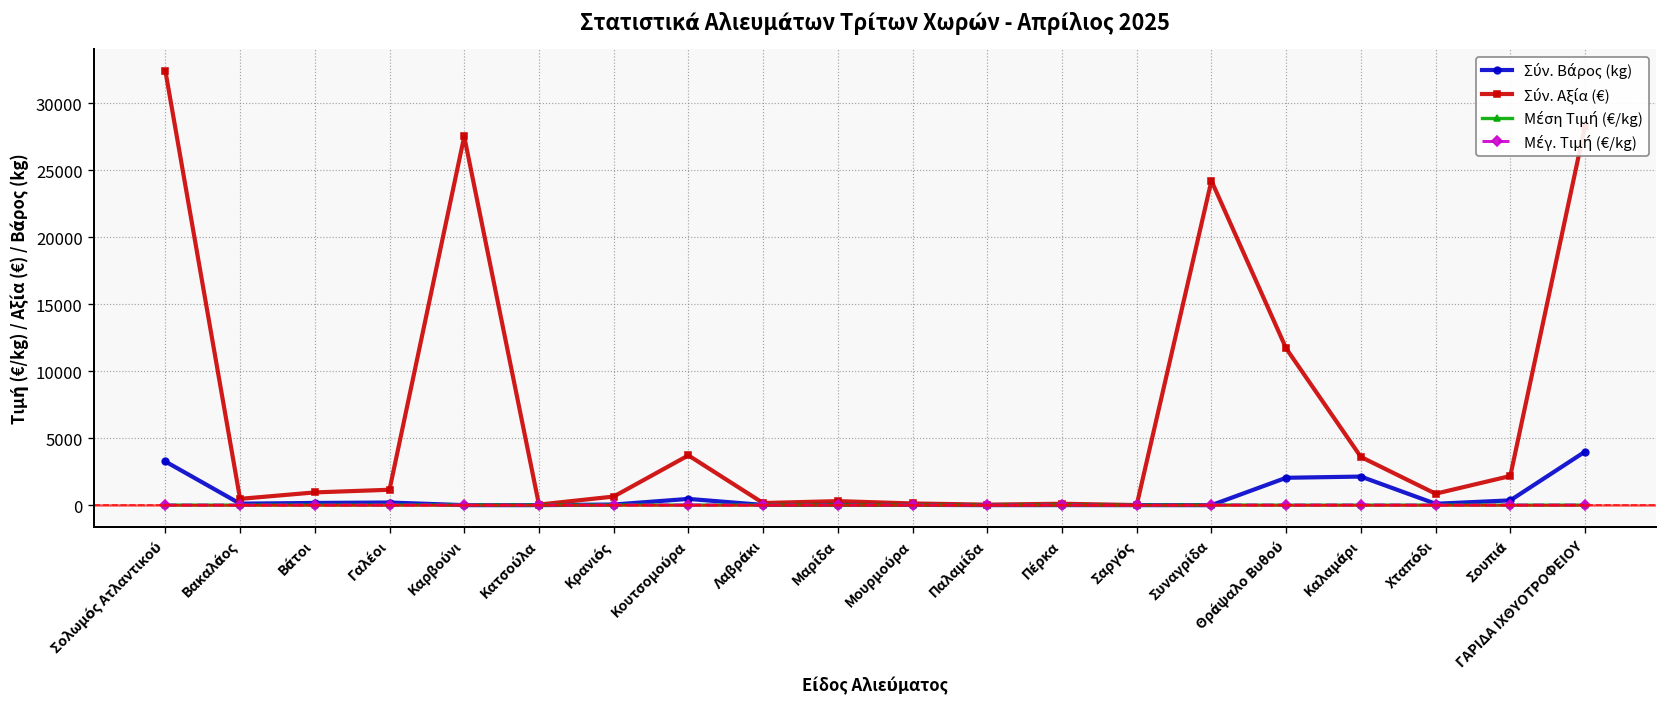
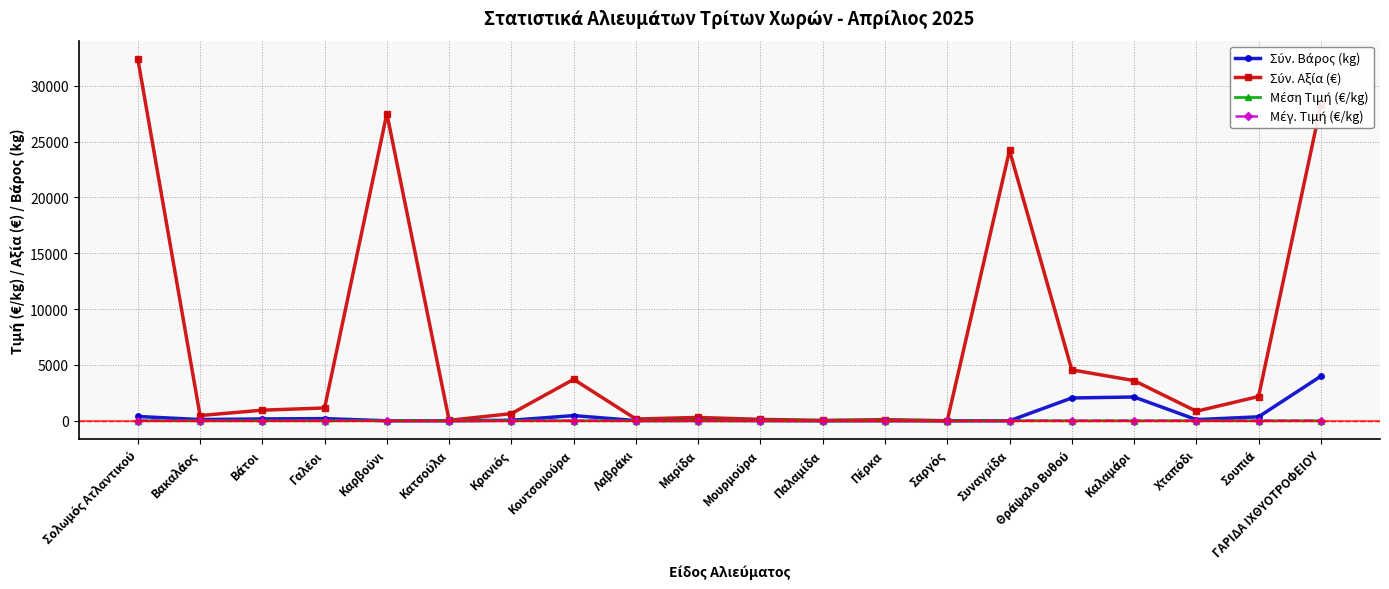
  {
    "Σύν. Βάρος (kg)": {
-     "Σολωμός Ατλαντικού": 3300,
+     "Σολωμός Ατλαντικού": 400,
      "Κουτσομούρα": 500,
      "Θράψαλο Βυθού": 2000,
      "Καλαμάρι": 2100,
      "Σουπιά": 400,
      "ΓΑΡΙΔΑ ΙΧΘΥΟΤΡΟΦΕΙΟΥ": 4000
    },
    "Σύν. Αξία (€)": {
      "Σολωμός Ατλαντικού": 32400,
      "Βακαλάος": 500,
      "Βάτοι": 1000,
      "Γαλέοι": 1200,
      "Καρβούνι": 27500,
      "Κρανιός": 600,
      "Κουτσομούρα": 3700,
      "Μαρίδα": 300,
      "Συναγρίδα": 24200,
-     "Θράψαλο Βυθού": 11700,
+     "Θράψαλο Βυθού": 4600,
      "Καλαμάρι": 3600,
      "Χταπόδι": 900,
      "Σουπιά": 2200
    },
    "Μέγ. Τιμή (€/kg)": {
      "Σολωμός Ατλαντικού": 0,
      "Κουτσομούρα": 0,
      "Θράψαλο Βυθού": 0,
      "Καλαμάρι": 0,
      "Σουπιά": 0,
      "ΓΑΡΙΔΑ ΙΧΘΥΟΤΡΟΦΕΙΟΥ": 0
    }
  }
